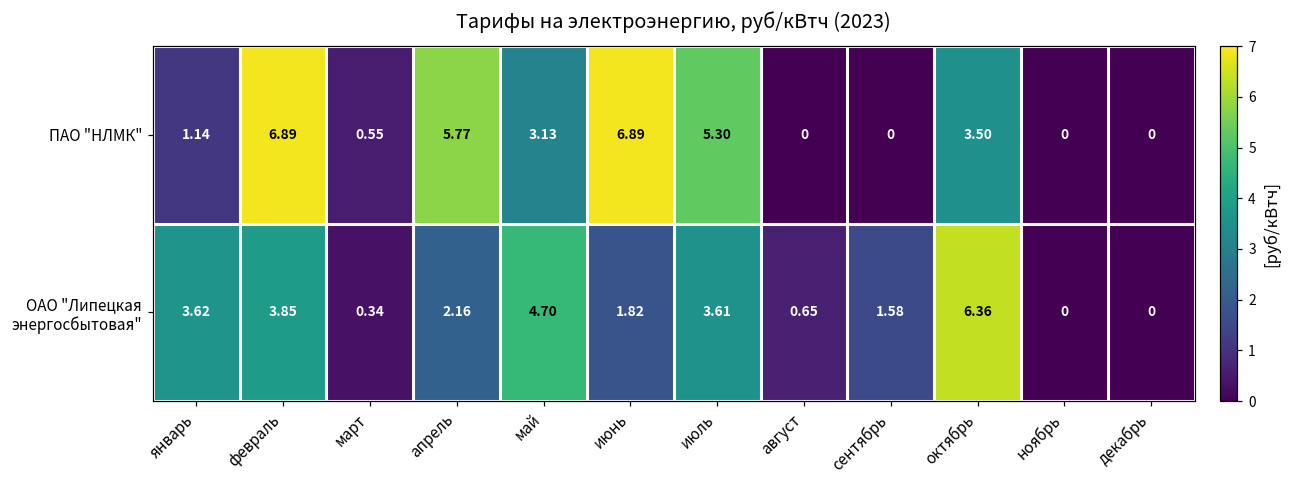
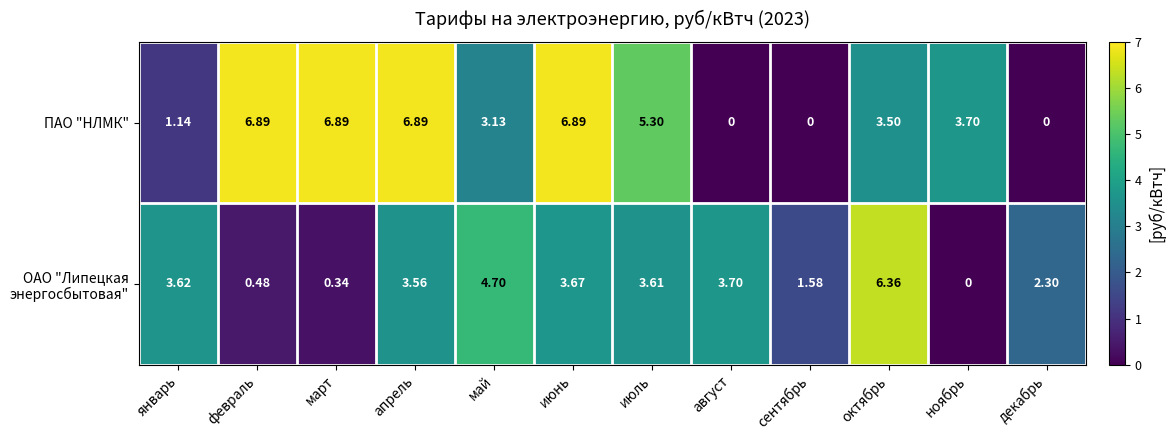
  {
    "ПАО \"НЛМК\"": {
      "январь": 1.14,
      "февраль": 6.89,
-     "март": 0.55,
-     "апрель": 5.77,
+     "март": 6.89,
+     "апрель": 6.89,
      "май": 3.13,
      "июнь": 6.89,
      "июль": 5.30,
      "август": 0,
      "сентябрь": 0,
      "октябрь": 3.50,
-     "ноябрь": 0,
+     "ноябрь": 3.70,
      "декабрь": 0
    },
    "ОАО \"Липецкая энергосбытовая\"": {
      "январь": 3.62,
-     "февраль": 3.85,
+     "февраль": 0.48,
      "март": 0.34,
-     "апрель": 2.16,
+     "апрель": 3.56,
      "май": 4.70,
-     "июнь": 1.82,
+     "июнь": 3.67,
      "июль": 3.61,
-     "август": 0.65,
+     "август": 3.70,
      "сентябрь": 1.58,
      "октябрь": 6.36,
      "ноябрь": 0,
-     "декабрь": 0
+     "декабрь": 2.30
    }
  }
